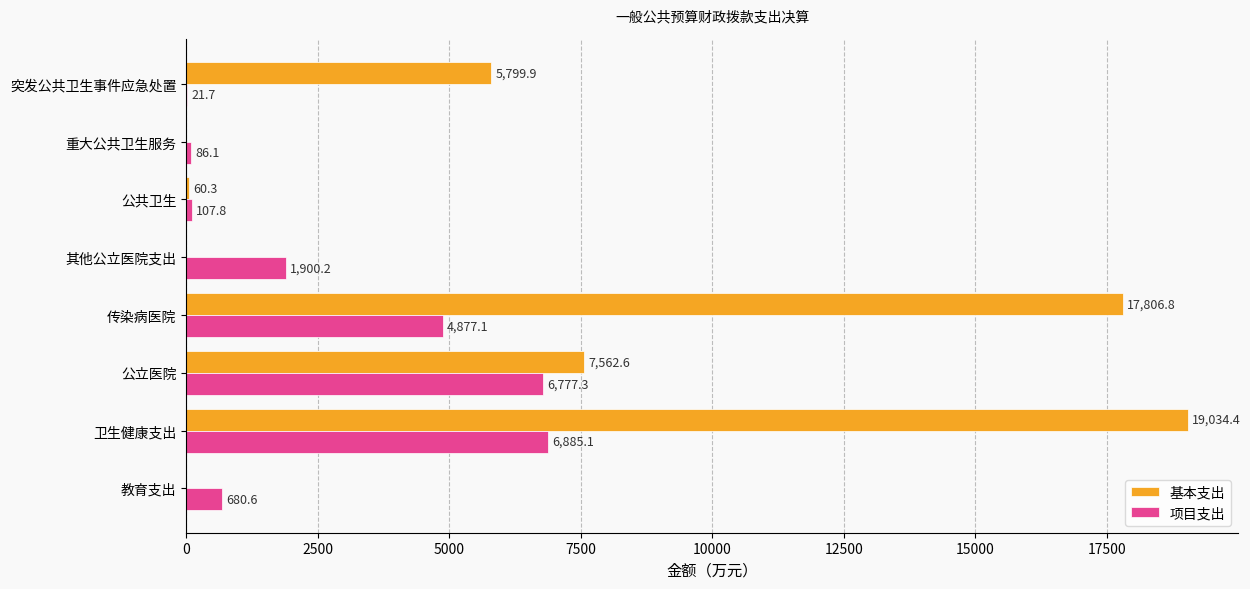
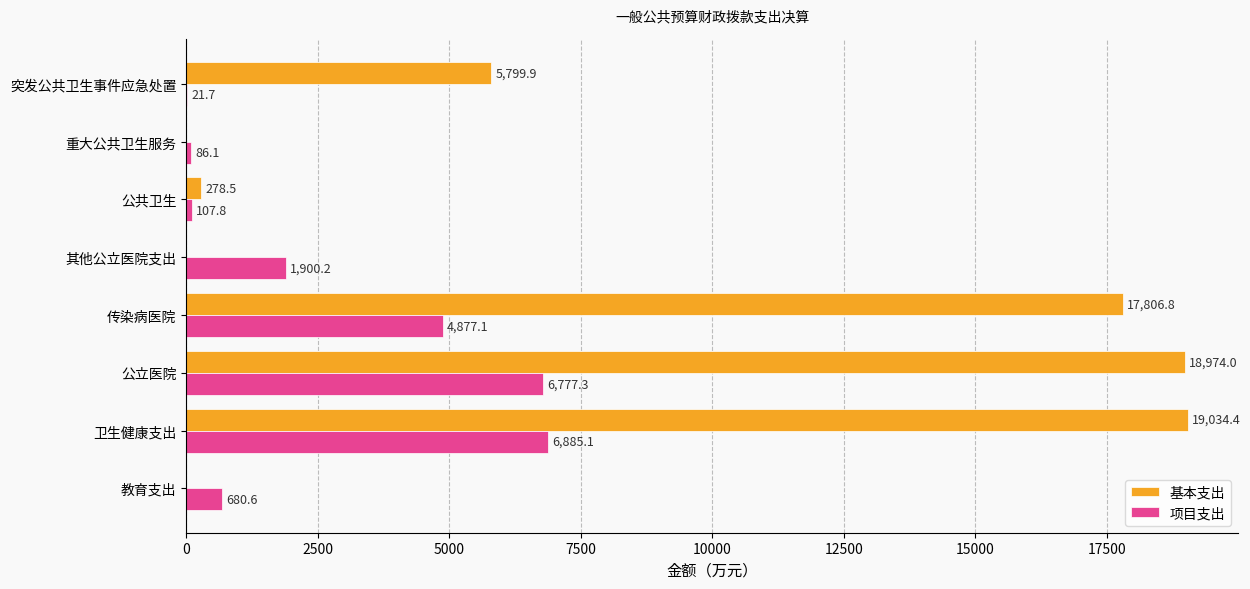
  {
    "基本支出": {
      "突发公共卫生事件应急处置": "5,799.9",
-     "公共卫生": "60.3",
+     "公共卫生": "278.5",
      "传染病医院": "17,806.8",
-     "公立医院": "7,562.6",
+     "公立医院": "18,974.0",
      "卫生健康支出": "19,034.4"
    },
    "项目支出": {
      "突发公共卫生事件应急处置": "21.7",
      "重大公共卫生服务": "86.1",
      "公共卫生": "107.8",
      "其他公立医院支出": "1,900.2",
      "传染病医院": "4,877.1",
      "公立医院": "6,777.3",
      "卫生健康支出": "6,885.1",
      "教育支出": "680.6"
    }
  }
